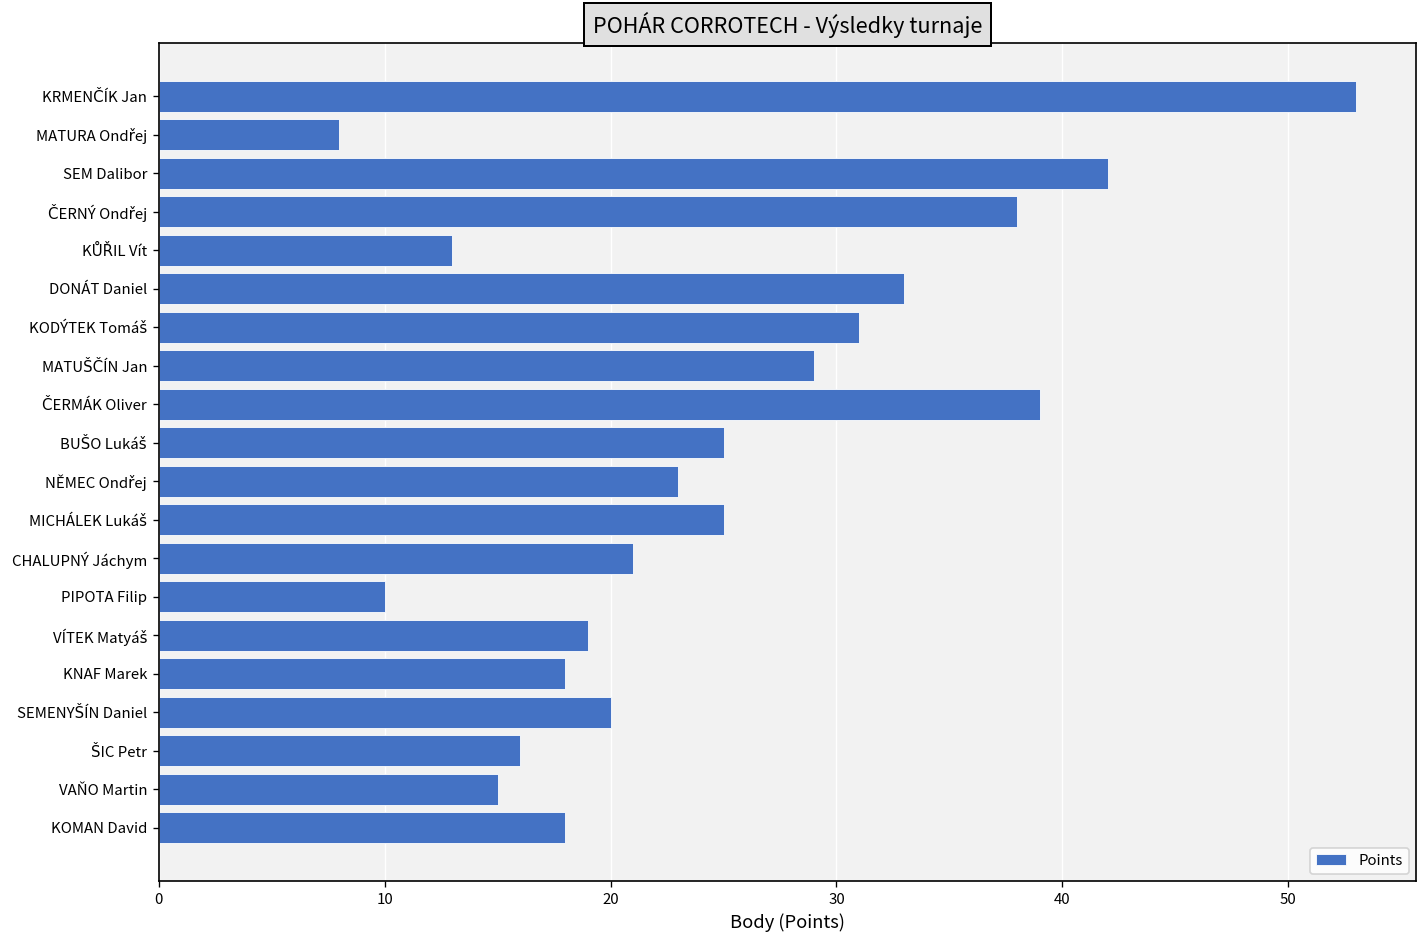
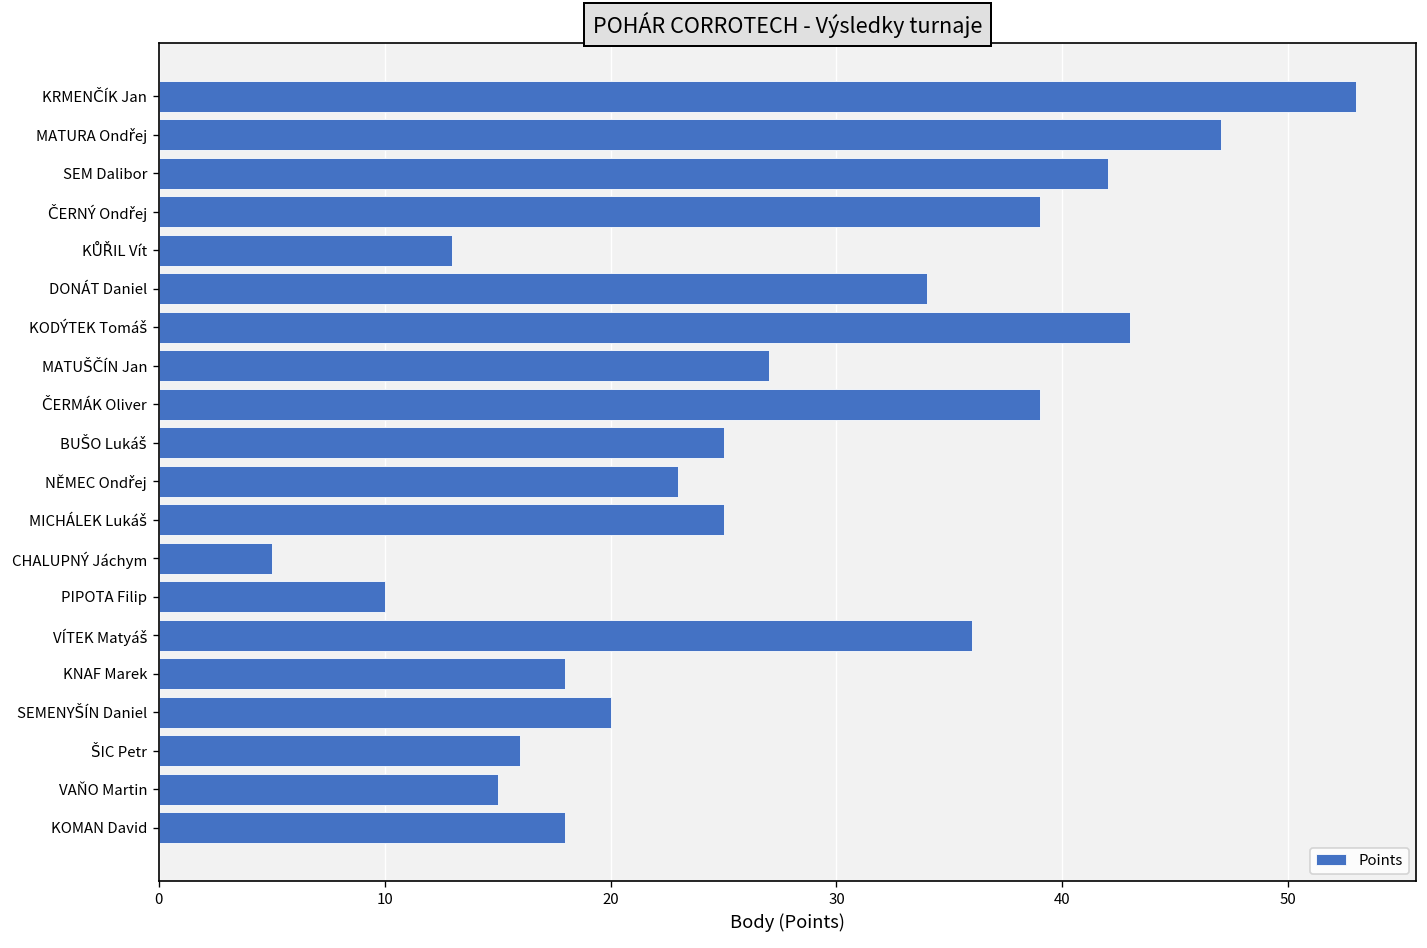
  {
    "KRMENČÍK Jan": 53,
-   "MATURA Ondřej": 8,
+   "MATURA Ondřej": 47,
    "SEM Dalibor": 42,
-   "ČERNÝ Ondřej": 38,
+   "ČERNÝ Ondřej": 39,
    "KŮŘIL Vít": 13,
-   "DONÁT Daniel": 33,
-   "KODÝTEK Tomáš": 31,
-   "MATUŠČÍN Jan": 29,
+   "DONÁT Daniel": 34,
+   "KODÝTEK Tomáš": 43,
+   "MATUŠČÍN Jan": 27,
    "ČERMÁK Oliver": 39,
    "BUŠO Lukáš": 25,
    "NĚMEC Ondřej": 23,
    "MICHÁLEK Lukáš": 25,
-   "CHALUPNÝ Jáchym": 21,
+   "CHALUPNÝ Jáchym": 5,
    "PIPOTA Filip": 10,
-   "VÍTEK Matyáš": 19,
+   "VÍTEK Matyáš": 36,
    "KNAF Marek": 18,
    "SEMENYŠÍN Daniel": 20,
    "ŠIC Petr": 16,
    "VAŇO Martin": 15,
    "KOMAN David": 18
  }
